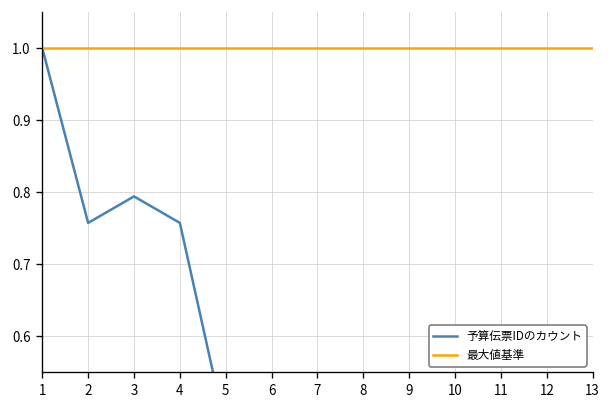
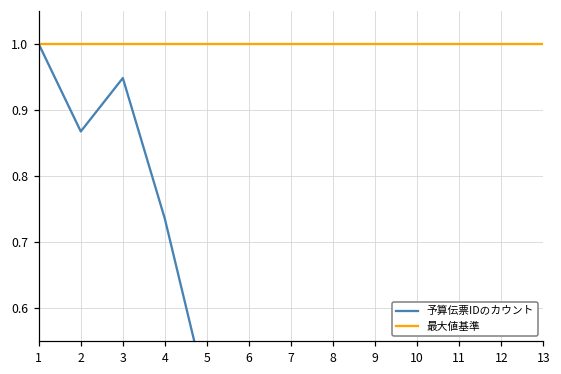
  {
    "予算伝票IDのカウント": {
-     "2": 0.76,
-     "3": 0.79,
-     "4": 0.76
+     "2": 0.87,
+     "3": 0.95,
+     "4": 0.74
    },
    "最大値基準": {
      "2": 1.00,
      "3": 1.00,
      "4": 1.00,
      "5": 1.00,
      "6": 1.00,
      "7": 1.00,
      "8": 1.00,
      "9": 1.00,
      "10": 1.00,
      "11": 1.00,
      "12": 1.00,
      "13": 1.00
    }
  }
